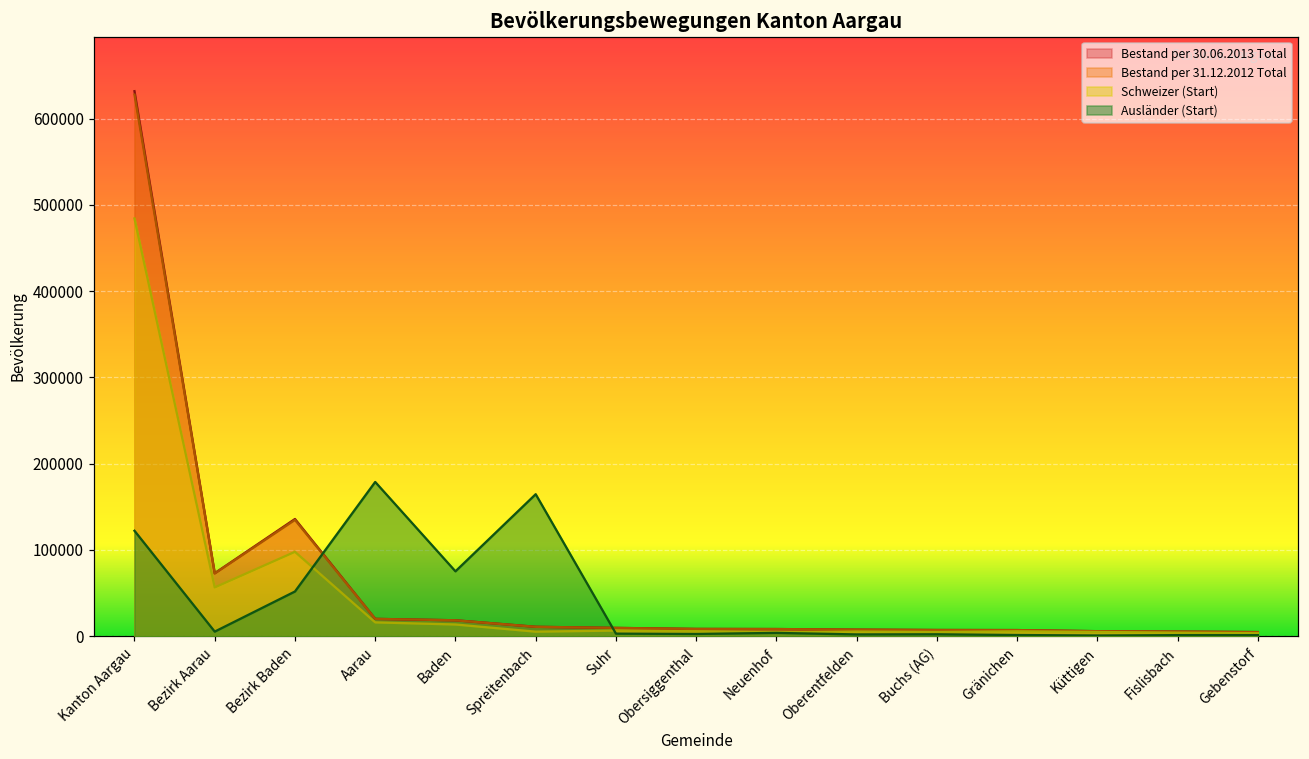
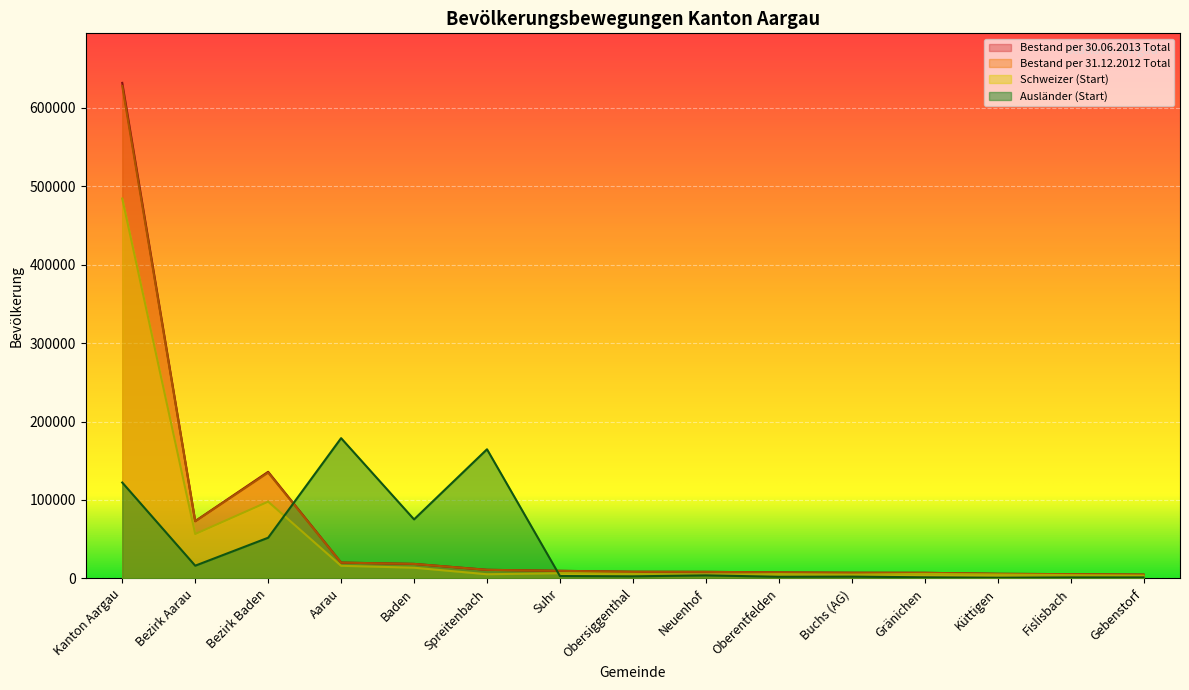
  {
    "Ausländer (Start)": {
      "Kanton Aargau": 120000,
-     "Bezirk Aarau": 10000,
+     "Bezirk Aarau": 20000,
      "Bezirk Baden": 50000,
      "Aarau": 180000,
      "Baden": 80000,
      "Spreitenbach": 160000,
      "Suhr": 0,
      "Oberentfelden": 0,
      "Gränichen": 0,
      "Küttigen": 0
    }
  }
